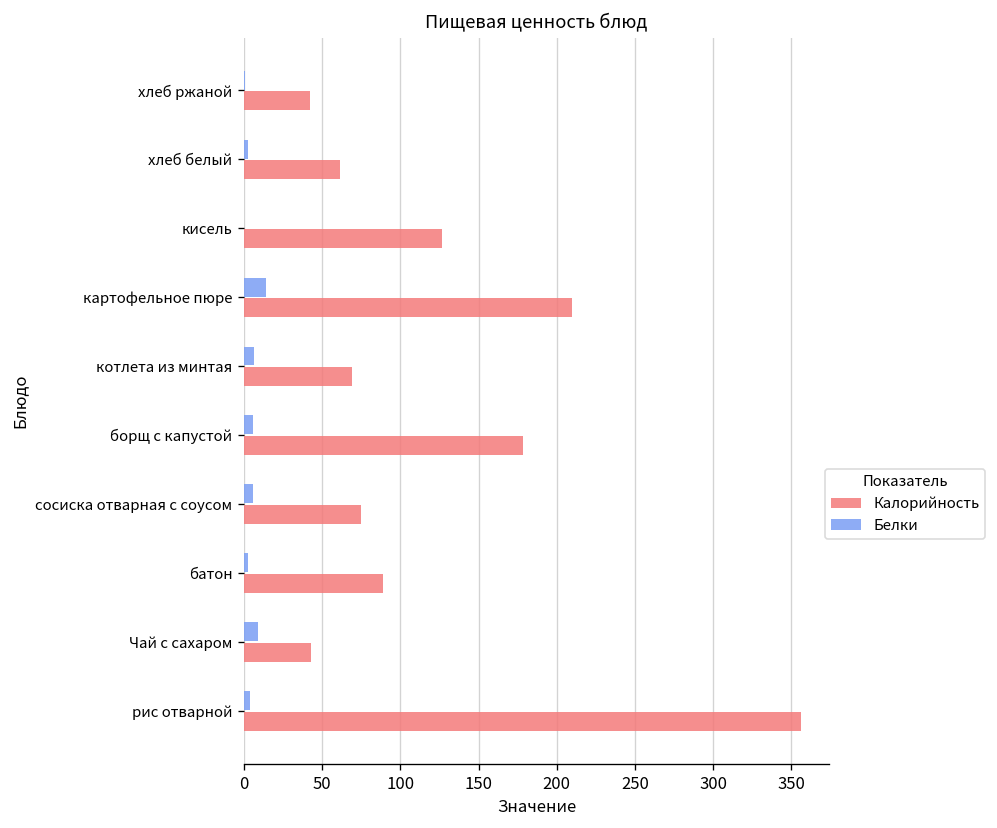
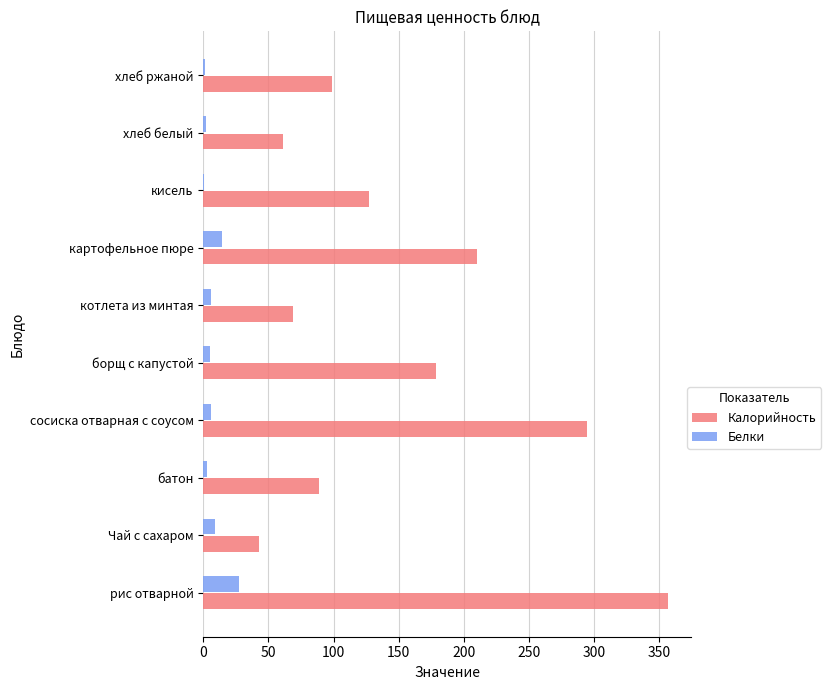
  {
    "Калорийность": {
-     "хлеб ржаной": 42,
+     "хлеб ржаной": 99,
      "хлеб белый": 61,
      "кисель": 127,
      "картофельное пюре": 210,
      "котлета из минтая": 69,
      "борщ с капустой": 179,
-     "сосиска отварная с соусом": 75,
+     "сосиска отварная с соусом": 294,
      "батон": 89,
      "Чай с сахаром": 43,
      "рис отварной": 356
    },
    "Белки": {
      "хлеб белый": 2,
      "картофельное пюре": 14,
      "котлета из минтая": 6,
      "борщ с капустой": 6,
      "сосиска отварная с соусом": 6,
      "батон": 3,
      "Чай с сахаром": 9,
-     "рис отварной": 4
+     "рис отварной": 28
    }
  }
